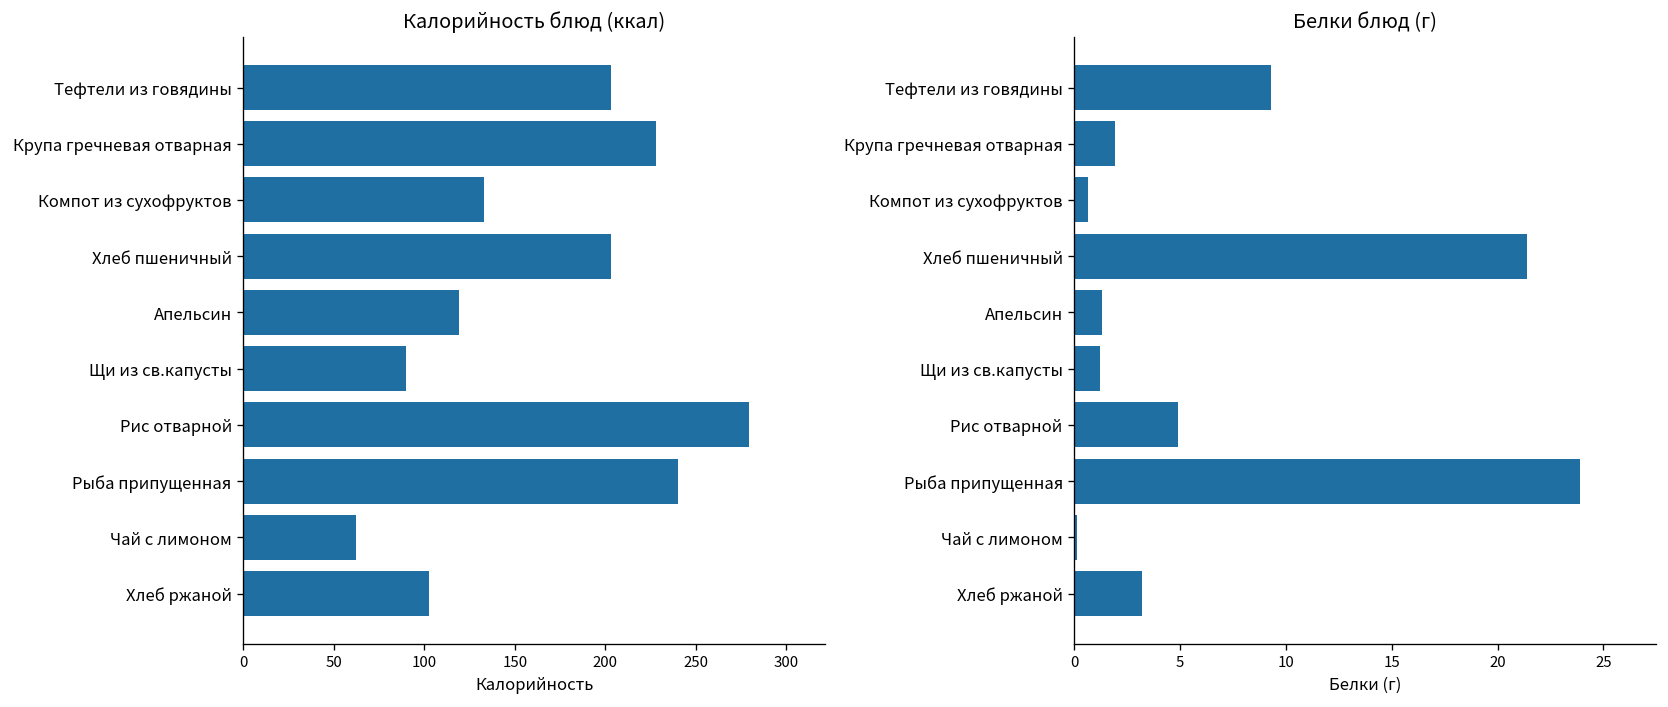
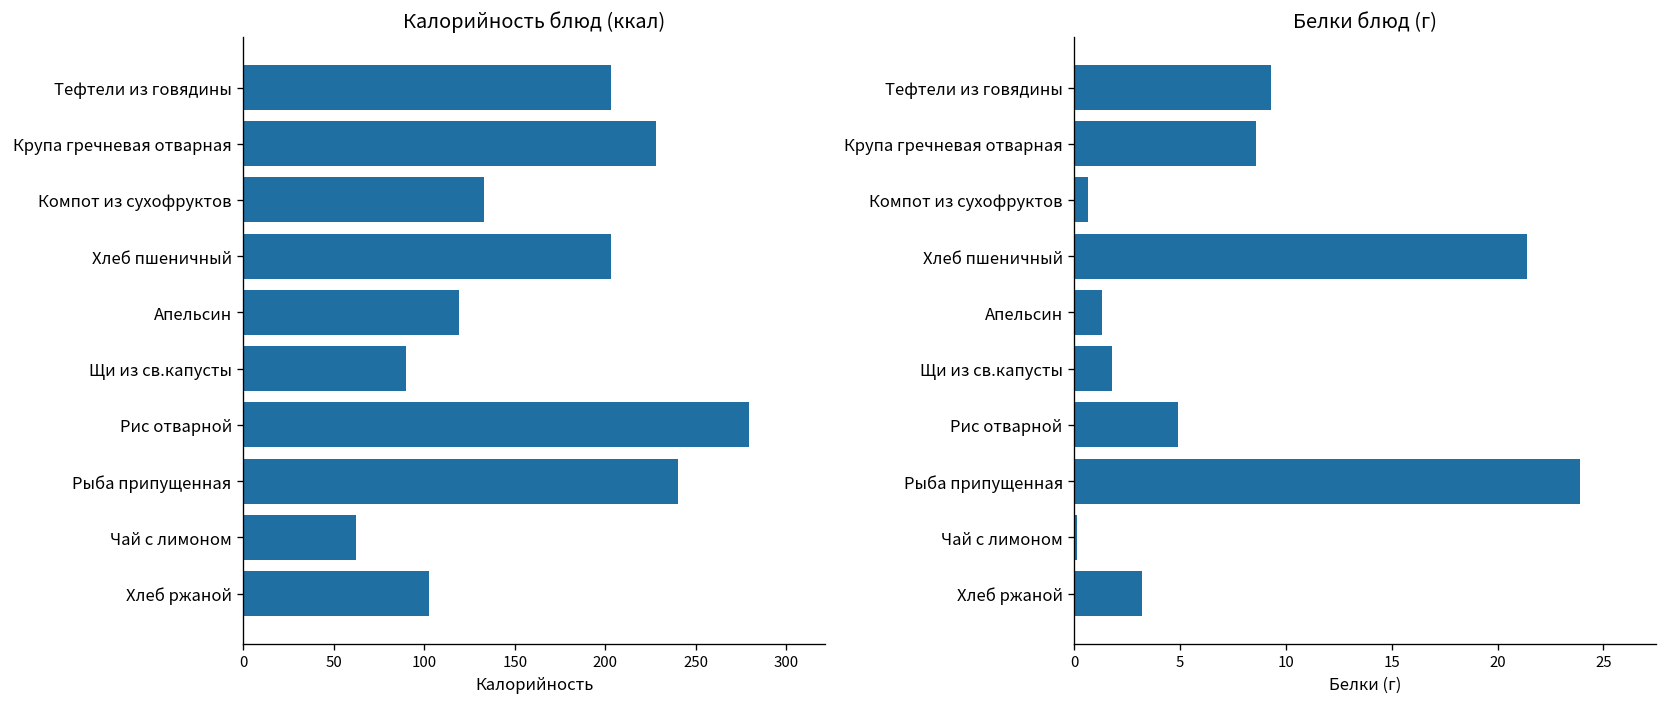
  {
    "Калорийность блюд (ккал)": {
      "Тефтели из говядины": 203,
      "Крупа гречневая отварная": 228,
      "Компот из сухофруктов": 133,
      "Хлеб пшеничный": 203,
      "Апельсин": 119,
      "Щи из св.капусты": 90,
      "Рис отварной": 280,
      "Рыба припущенная": 240,
      "Чай с лимоном": 62,
      "Хлеб ржаной": 103
    },
    "Белки блюд (г)": {
      "Тефтели из говядины": 9.3,
-     "Крупа гречневая отварная": 1.9,
+     "Крупа гречневая отварная": 8.6,
      "Компот из сухофруктов": 0.7,
      "Хлеб пшеничный": 21.4,
      "Апельсин": 1.3,
-     "Щи из св.капусты": 1.2,
+     "Щи из св.капусты": 1.8,
      "Рис отварной": 4.9,
      "Рыба припущенная": 23.9,
      "Хлеб ржаной": 3.2
    }
  }
